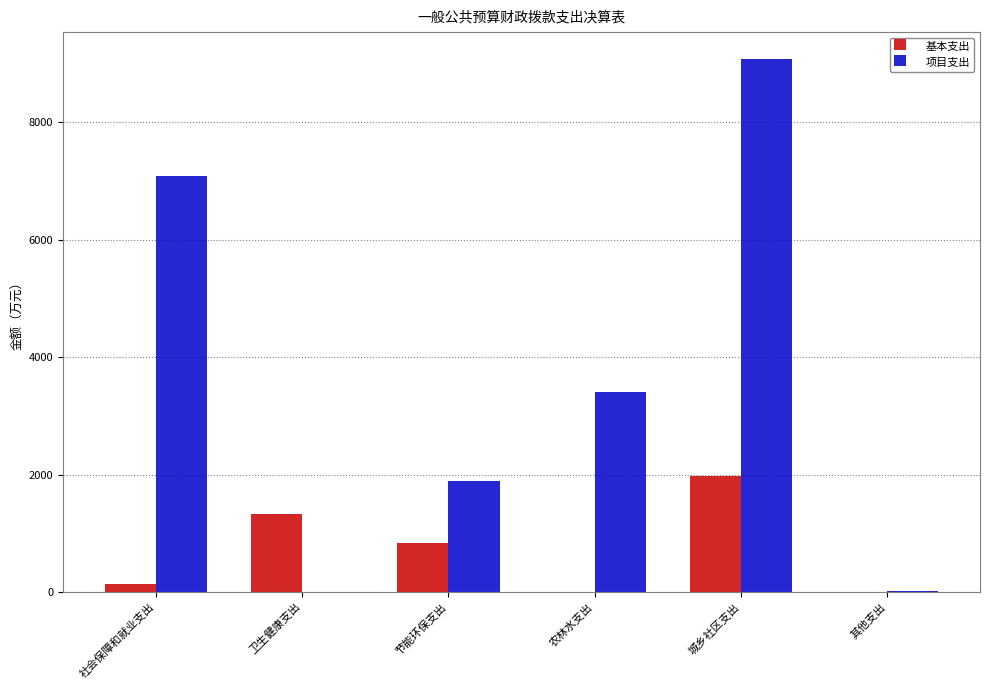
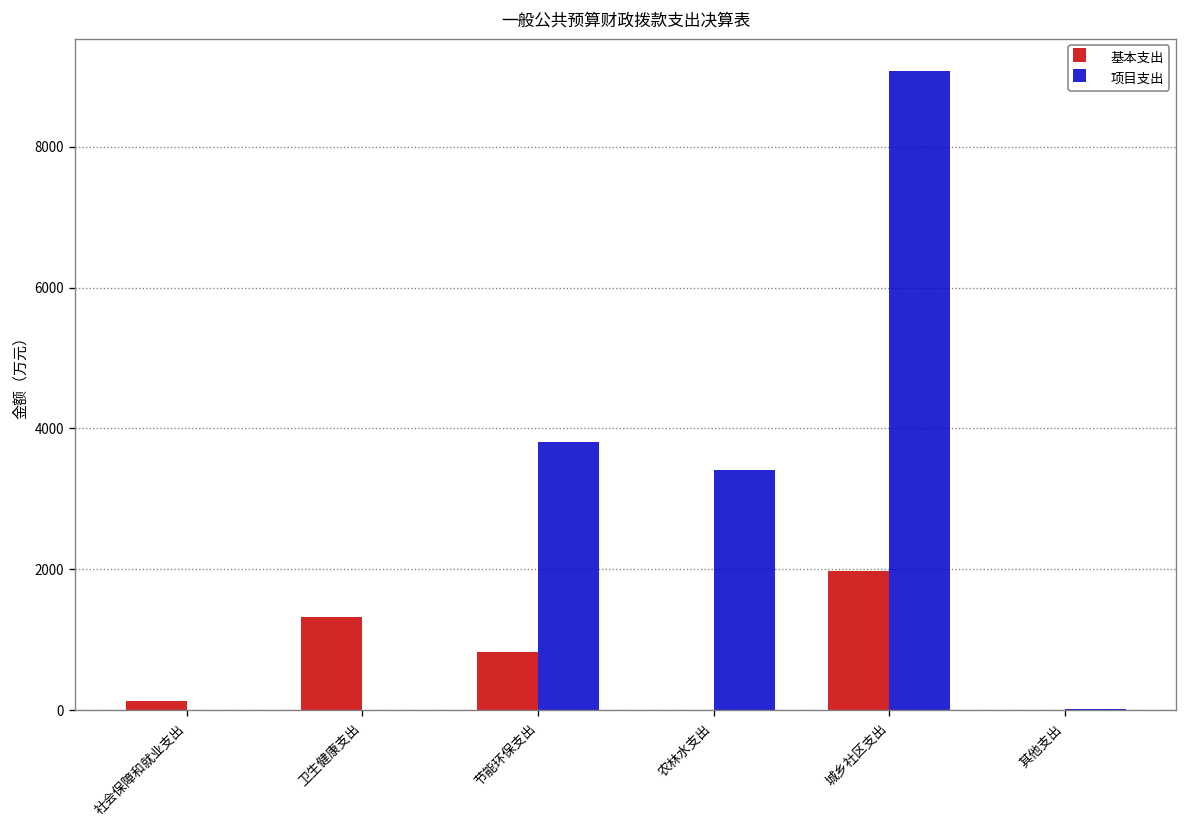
  {
    "基本支出": {
      "社会保障和就业支出": 100,
      "卫生健康支出": 1300,
      "节能环保支出": 800,
      "农林水支出": 0,
      "城乡社区支出": 2000,
      "其他支出": 0
    },
    "项目支出": {
-     "社会保障和就业支出": 7100,
+     "社会保障和就业支出": 0,
      "卫生健康支出": 0,
-     "节能环保支出": 1900,
+     "节能环保支出": 3800,
      "农林水支出": 3400,
      "城乡社区支出": 9100
    }
  }
